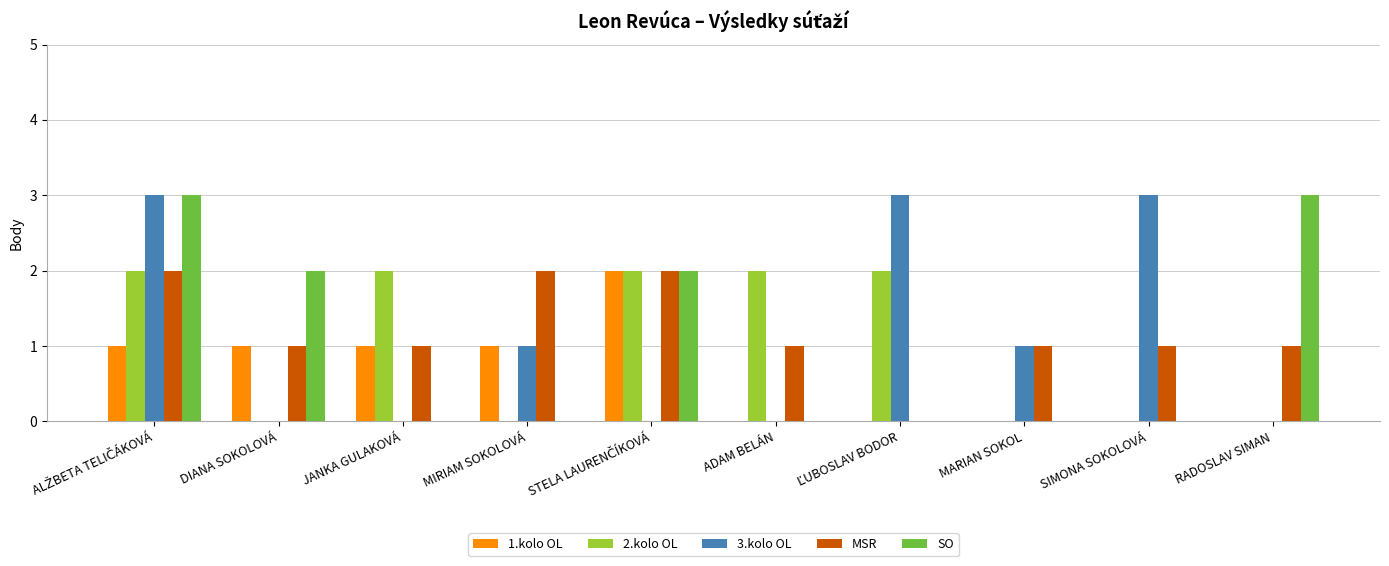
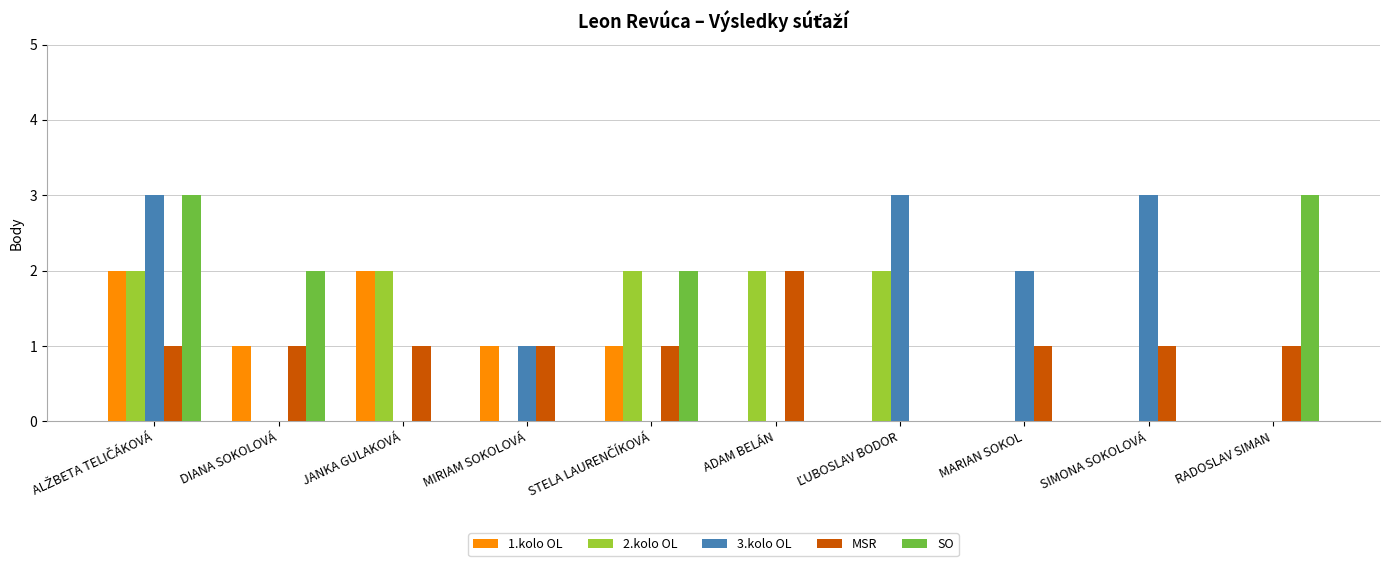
  {
    "1.kolo OL": {
-     "ALŽBETA TELIČÁKOVÁ": 1,
+     "ALŽBETA TELIČÁKOVÁ": 2,
      "DIANA SOKOLOVÁ": 1,
-     "JANKA GULAKOVÁ": 1,
+     "JANKA GULAKOVÁ": 2,
      "MIRIAM SOKOLOVÁ": 1,
-     "STELA LAURENČÍKOVÁ": 2,
+     "STELA LAURENČÍKOVÁ": 1,
      "ADAM BELÁN": 0,
      "ĽUBOSLAV BODOR": 0,
      "MARIAN SOKOL": 0,
      "SIMONA SOKOLOVÁ": 0,
      "RADOSLAV SIMAN": 0
    },
    "3.kolo OL": {
      "ALŽBETA TELIČÁKOVÁ": 3,
      "DIANA SOKOLOVÁ": 0,
      "JANKA GULAKOVÁ": 0,
      "MIRIAM SOKOLOVÁ": 1,
      "STELA LAURENČÍKOVÁ": 0,
      "ADAM BELÁN": 0,
      "ĽUBOSLAV BODOR": 3,
-     "MARIAN SOKOL": 1,
+     "MARIAN SOKOL": 2,
      "SIMONA SOKOLOVÁ": 3,
      "RADOSLAV SIMAN": 0
    },
    "MSR": {
-     "ALŽBETA TELIČÁKOVÁ": 2,
+     "ALŽBETA TELIČÁKOVÁ": 1,
      "DIANA SOKOLOVÁ": 1,
      "JANKA GULAKOVÁ": 1,
-     "MIRIAM SOKOLOVÁ": 2,
-     "STELA LAURENČÍKOVÁ": 2,
-     "ADAM BELÁN": 1,
+     "MIRIAM SOKOLOVÁ": 1,
+     "STELA LAURENČÍKOVÁ": 1,
+     "ADAM BELÁN": 2,
      "ĽUBOSLAV BODOR": 0,
      "MARIAN SOKOL": 1,
      "SIMONA SOKOLOVÁ": 1,
      "RADOSLAV SIMAN": 1
    }
  }
